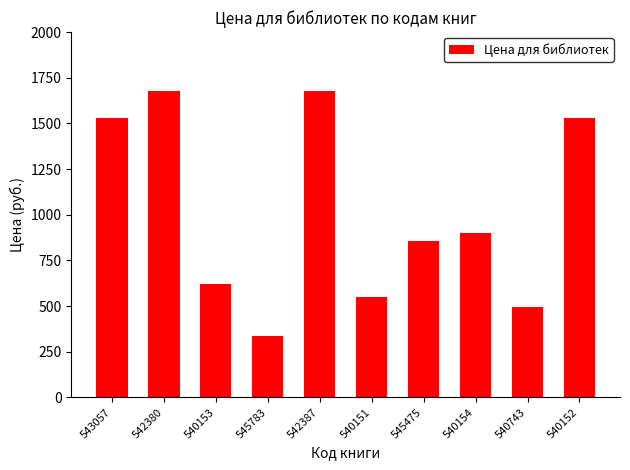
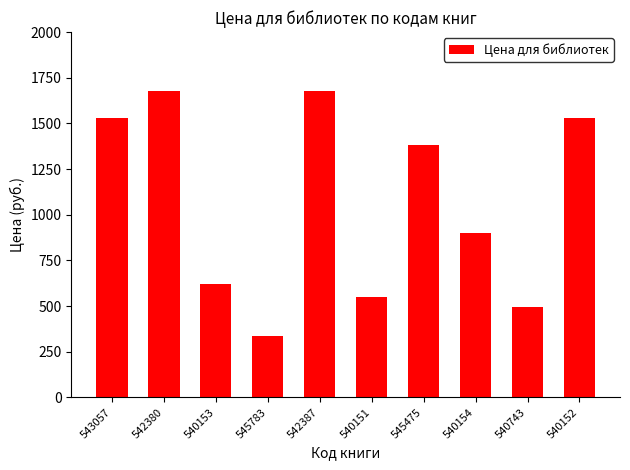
  {
    "543057": 1530,
    "542380": 1680,
    "540153": 620,
    "545783": 340,
    "542387": 1680,
    "540151": 550,
-   "545475": 860,
+   "545475": 1380,
    "540154": 900,
    "540743": 500,
    "540152": 1530
  }
